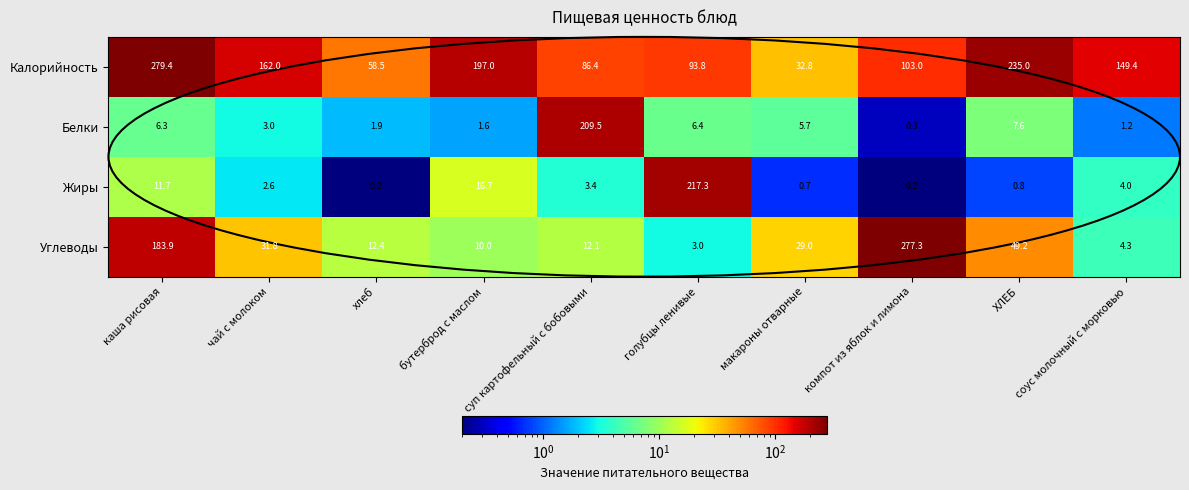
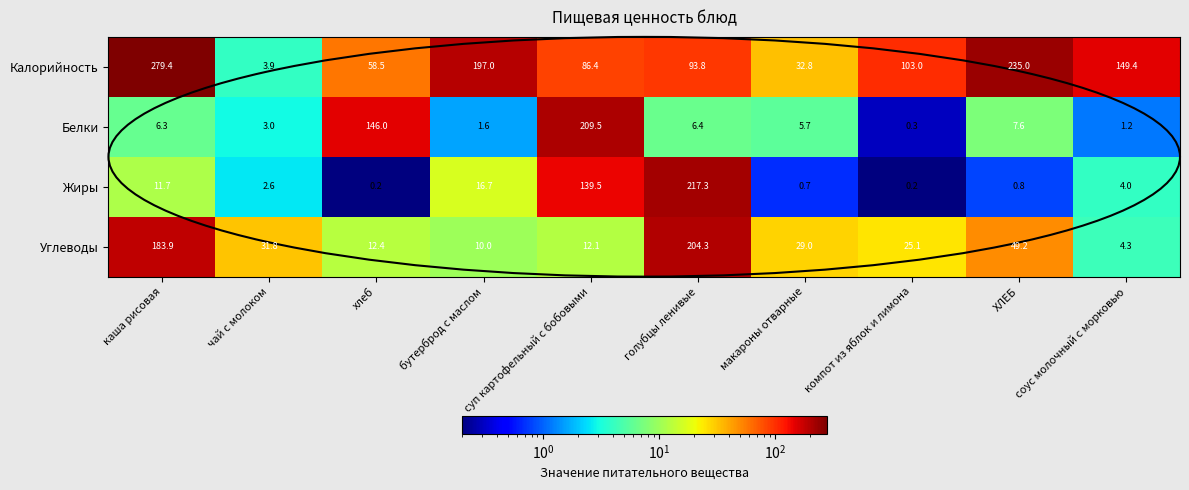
  {
    "Калорийность": {
      "каша рисовая": 279.4,
-     "чай с молоком": 162.0,
+     "чай с молоком": 3.9,
      "хлеб": 58.5,
      "бутерброд с маслом": 197.0,
      "суп картофельный с бобовыми": 86.4,
      "голубцы ленивые": 93.8,
      "макароны отварные": 32.8,
      "компот из яблок и лимона": 103.0,
      "ХЛЕБ": 235.0,
      "соус молочный с морковью": 149.4
    },
    "Белки": {
      "каша рисовая": 6.3,
      "чай с молоком": 3.0,
-     "хлеб": 1.9,
+     "хлеб": 146.0,
      "бутерброд с маслом": 1.6,
      "суп картофельный с бобовыми": 209.5,
      "голубцы ленивые": 6.4,
      "макароны отварные": 5.7,
      "компот из яблок и лимона": 0.3,
      "ХЛЕБ": 7.6,
      "соус молочный с морковью": 1.2
    },
    "Жиры": {
      "каша рисовая": 11.7,
      "чай с молоком": 2.6,
      "хлеб": 0.2,
      "бутерброд с маслом": 16.7,
-     "суп картофельный с бобовыми": 3.4,
+     "суп картофельный с бобовыми": 139.5,
      "голубцы ленивые": 217.3,
      "макароны отварные": 0.7,
      "компот из яблок и лимона": 0.2,
      "ХЛЕБ": 0.8,
      "соус молочный с морковью": 4.0
    },
    "Углеводы": {
      "каша рисовая": 183.9,
      "чай с молоком": 31.8,
      "хлеб": 12.4,
      "бутерброд с маслом": 10.0,
      "суп картофельный с бобовыми": 12.1,
-     "голубцы ленивые": 3.0,
+     "голубцы ленивые": 204.3,
      "макароны отварные": 29.0,
-     "компот из яблок и лимона": 277.3,
+     "компот из яблок и лимона": 25.1,
      "ХЛЕБ": 49.2,
      "соус молочный с морковью": 4.3
    }
  }
